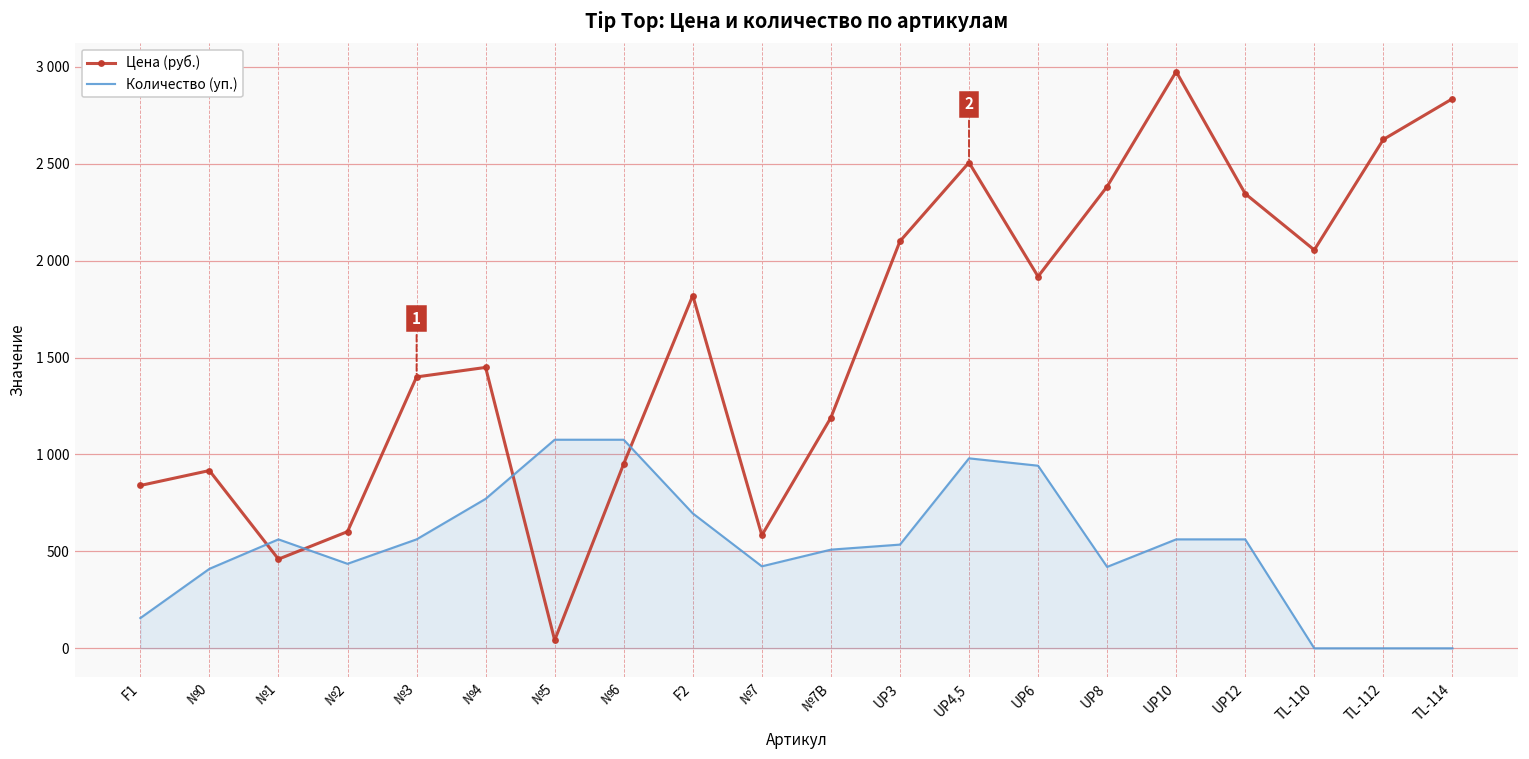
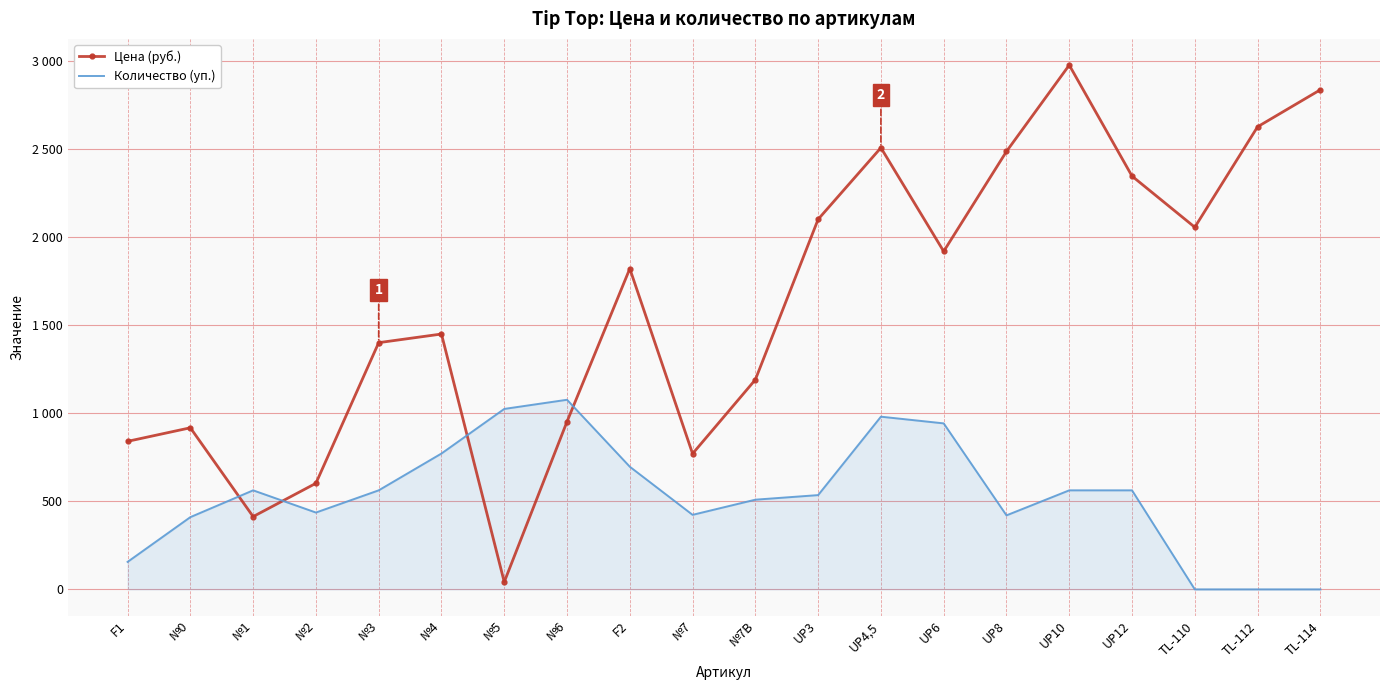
  {
    "Цена (руб.)": {
      "F1": 840,
      "№0": 920,
-     "№1": 460,
+     "№1": 410,
      "№2": 600,
      "№4": 1450,
      "№5": 40,
      "№6": 950,
      "F2": 1820,
-     "№7": 580,
+     "№7": 770,
      "№7B": 1190,
      "UP3": 2100,
      "UP4,5": 2510,
      "UP6": 1920,
-     "UP8": 2380,
+     "UP8": 2490,
      "UP10": 2980,
      "UP12": 2350,
      "TL-110": 2060,
      "TL-112": 2630,
      "TL-114": 2840
    },
    "Количество (уп.)": {
      "F1": 160,
      "№0": 410,
      "№1": 560,
      "№2": 440,
      "№3": 560,
      "№4": 770,
-     "№5": 1080,
+     "№5": 1020,
      "№6": 1080,
      "F2": 700,
      "№7": 420,
      "№7B": 510,
      "UP3": 540,
      "UP4,5": 980,
      "UP6": 940,
      "UP8": 420,
      "UP10": 560,
      "UP12": 560,
      "TL-110": 0,
      "TL-112": 0,
      "TL-114": 0
    }
  }
